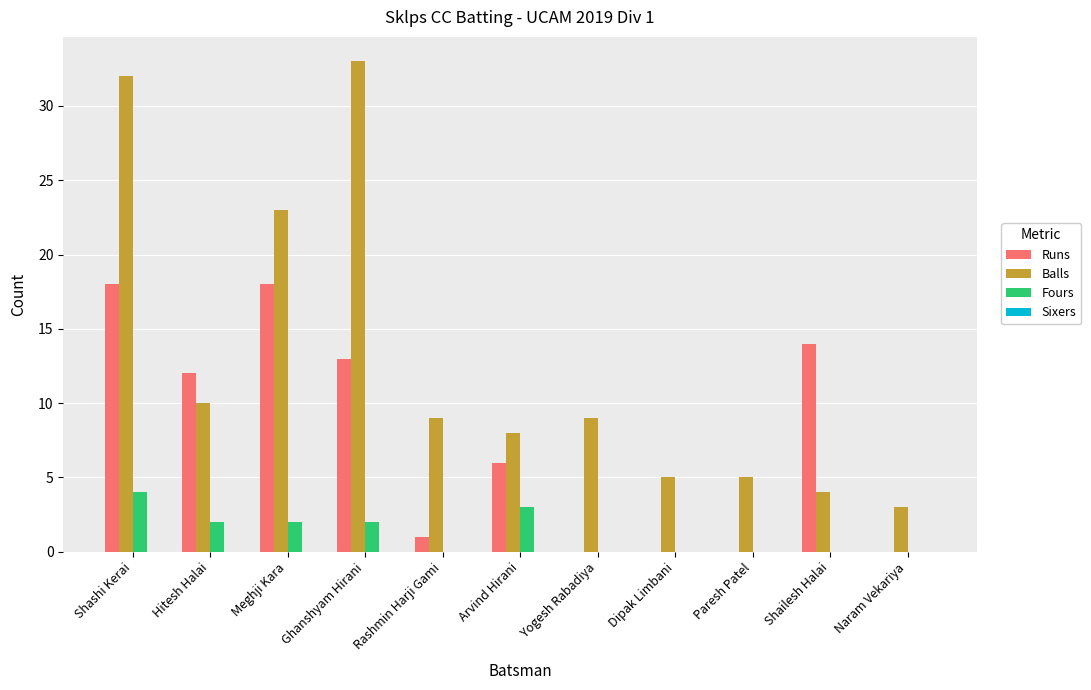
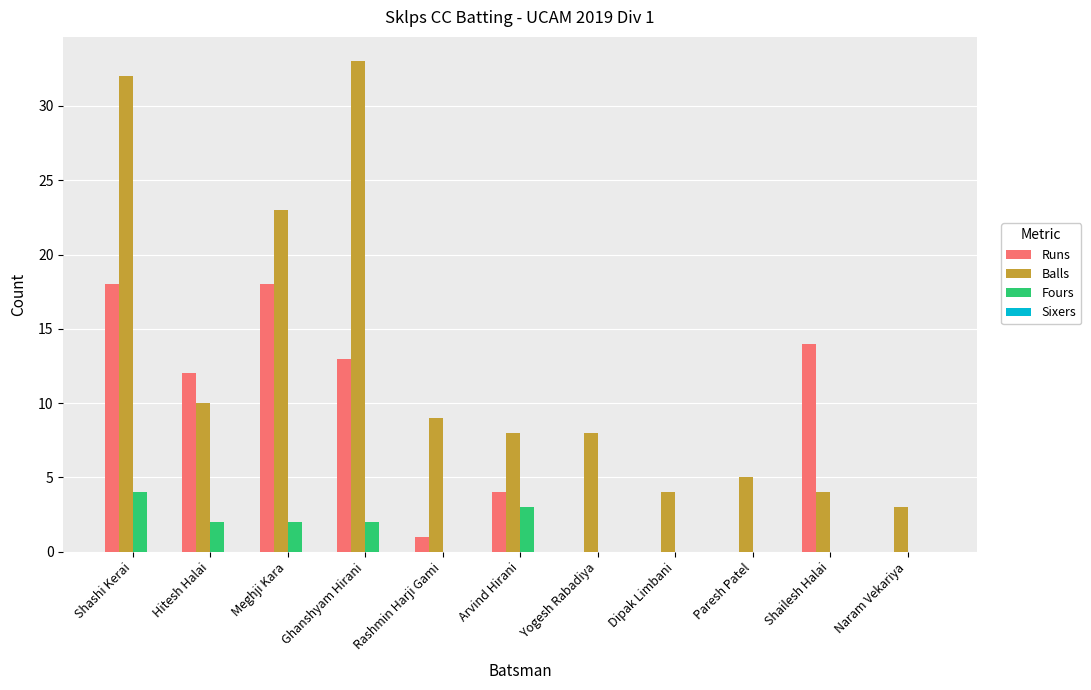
  {
    "Runs": {
      "Shashi Kerai": 18,
      "Hitesh Halai": 12,
      "Meghji Kara": 18,
      "Ghanshyam Hirani": 13,
      "Rashmin Harji Gami": 1,
-     "Arvind Hirani": 6,
+     "Arvind Hirani": 4,
      "Yogesh Rabadiya": 0,
      "Dipak Limbani": 0,
      "Paresh Patel": 0,
      "Shailesh Halai": 14,
      "Naram Vekariya": 0
    },
    "Balls": {
      "Shashi Kerai": 32,
      "Hitesh Halai": 10,
      "Meghji Kara": 23,
      "Ghanshyam Hirani": 33,
      "Rashmin Harji Gami": 9,
      "Arvind Hirani": 8,
-     "Yogesh Rabadiya": 9,
-     "Dipak Limbani": 5,
+     "Yogesh Rabadiya": 8,
+     "Dipak Limbani": 4,
      "Paresh Patel": 5,
      "Shailesh Halai": 4,
      "Naram Vekariya": 3
    },
    "Fours": {
      "Shashi Kerai": 4,
      "Hitesh Halai": 2,
      "Meghji Kara": 2,
      "Ghanshyam Hirani": 2,
      "Rashmin Harji Gami": 0,
      "Arvind Hirani": 3,
      "Yogesh Rabadiya": 0,
      "Dipak Limbani": 0,
      "Paresh Patel": 0,
      "Shailesh Halai": 0,
      "Naram Vekariya": 0
    },
    "Sixers": {
      "Shashi Kerai": 0,
      "Hitesh Halai": 0,
      "Meghji Kara": 0,
      "Ghanshyam Hirani": 0,
      "Rashmin Harji Gami": 0,
      "Arvind Hirani": 0,
      "Yogesh Rabadiya": 0,
      "Dipak Limbani": 0,
      "Paresh Patel": 0,
      "Shailesh Halai": 0,
      "Naram Vekariya": 0
    }
  }
